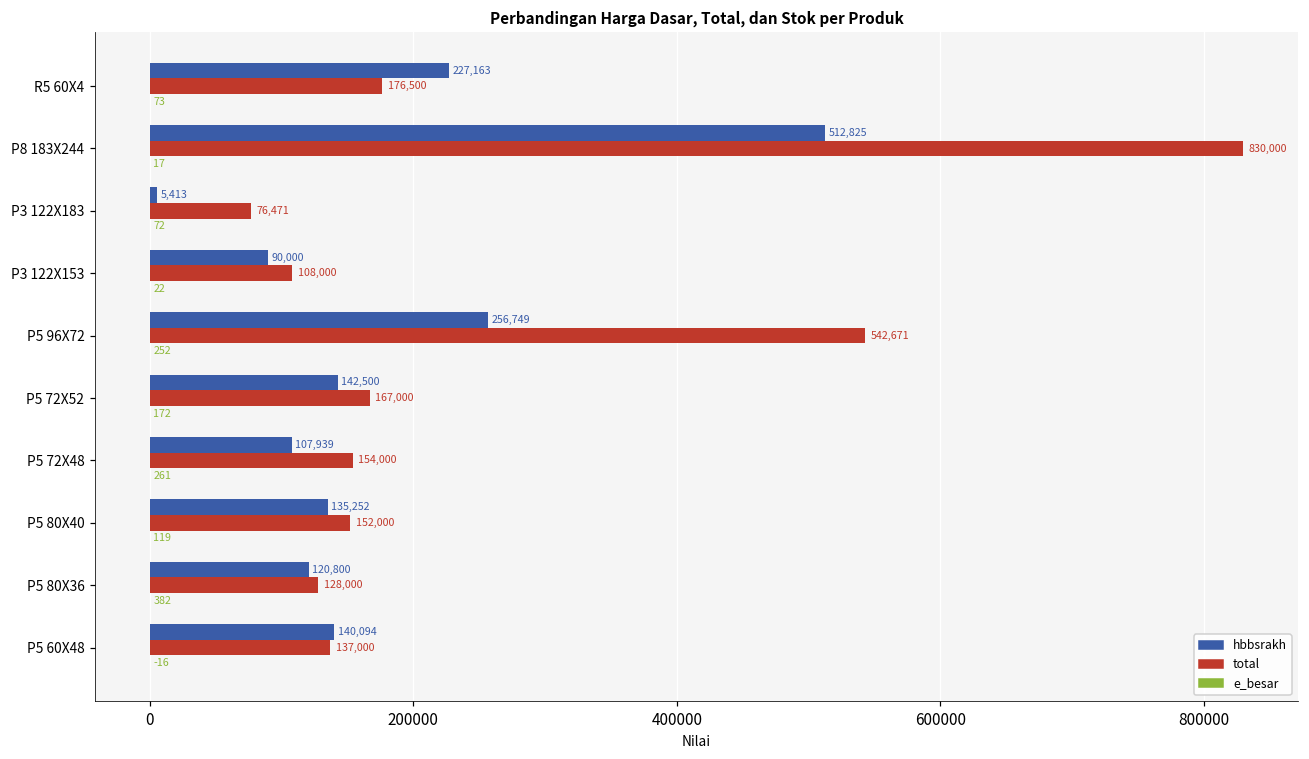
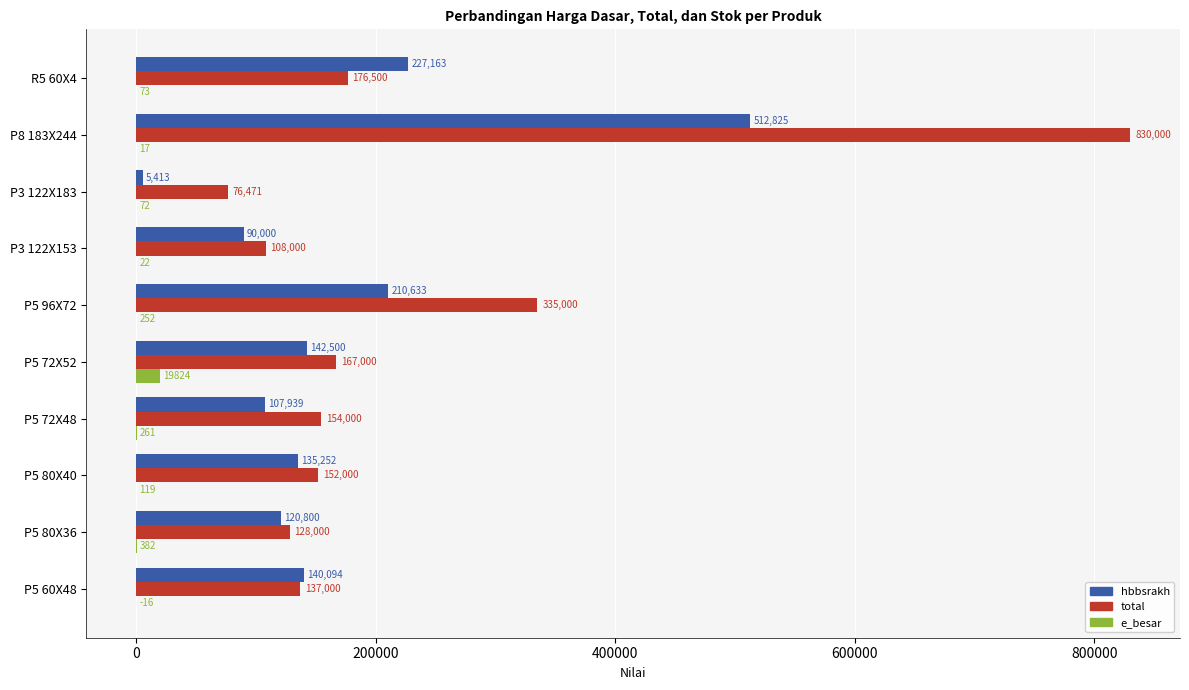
  {
    "hbbsrakh": {
      "R5 60X4": "227,163",
      "P8 183X244": "512,825",
      "P3 122X183": "5,413",
      "P3 122X153": "90,000",
-     "P5 96X72": "256,749",
+     "P5 96X72": "210,633",
      "P5 72X52": "142,500",
      "P5 72X48": "107,939",
      "P5 80X40": "135,252",
      "P5 80X36": "120,800",
      "P5 60X48": "140,094"
    },
    "total": {
      "R5 60X4": "176,500",
      "P8 183X244": "830,000",
      "P3 122X153": "108,000",
-     "P5 96X72": "542,671",
+     "P5 96X72": "335,000",
      "P5 72X52": "167,000",
      "P5 72X48": "154,000",
      "P5 80X40": "152,000",
      "P5 80X36": "128,000",
      "P5 60X48": "137,000"
    },
    "e_besar": {
      "R5 60X4": "73",
      "P8 183X244": "17",
      "P3 122X183": "72",
      "P3 122X153": "22",
      "P5 96X72": "252",
-     "P5 72X52": "172",
+     "P5 72X52": "19824",
      "P5 72X48": "261",
      "P5 80X40": "119",
      "P5 80X36": "382",
      "P5 60X48": "-16"
    }
  }
